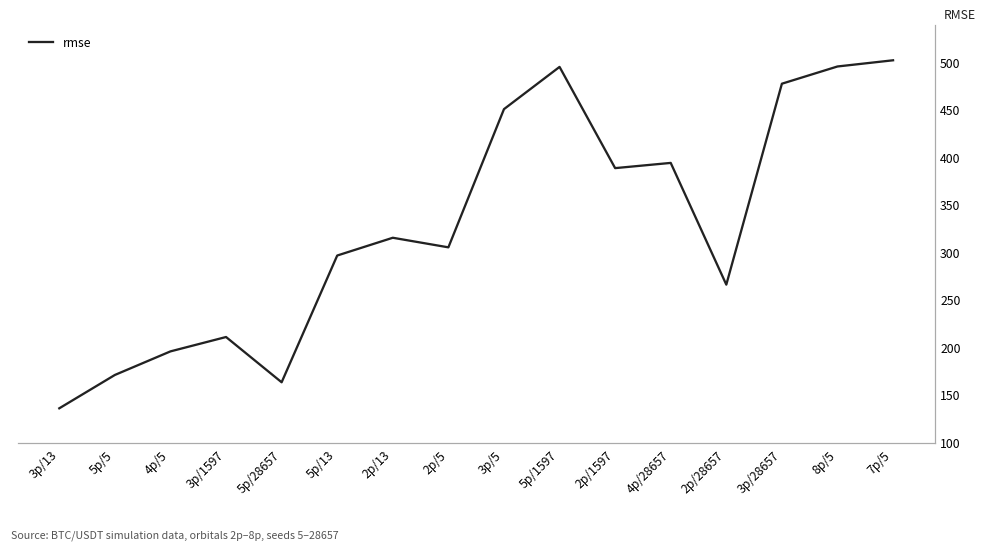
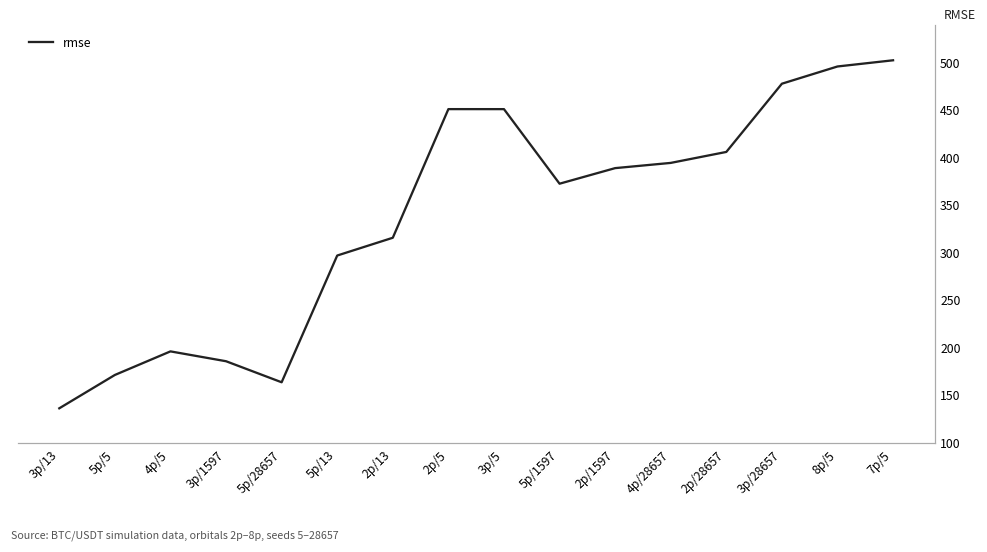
  {
    "3p/13": 140,
    "5p/5": 170,
    "4p/5": 200,
-   "3p/1597": 210,
+   "3p/1597": 180,
    "5p/28657": 160,
    "5p/13": 300,
    "2p/13": 310,
-   "2p/5": 300,
+   "2p/5": 450,
    "3p/5": 450,
-   "5p/1597": 490,
+   "5p/1597": 370,
    "2p/1597": 390,
    "4p/28657": 390,
-   "2p/28657": 270,
+   "2p/28657": 410,
    "3p/28657": 480,
    "8p/5": 500,
    "7p/5": 500
  }
